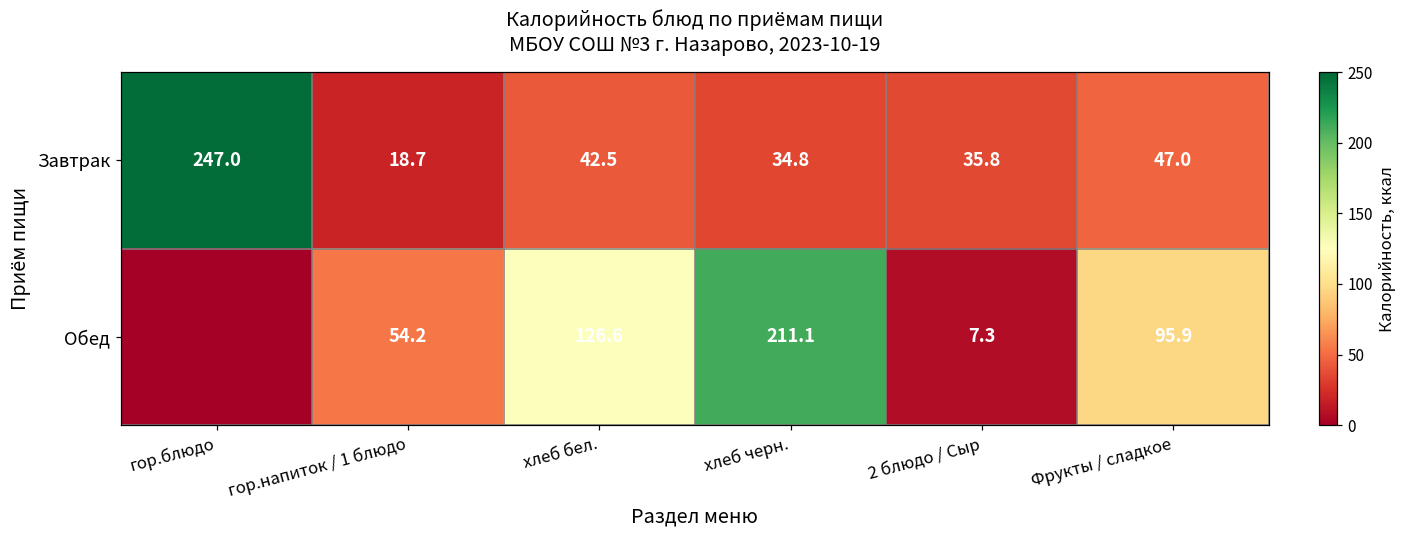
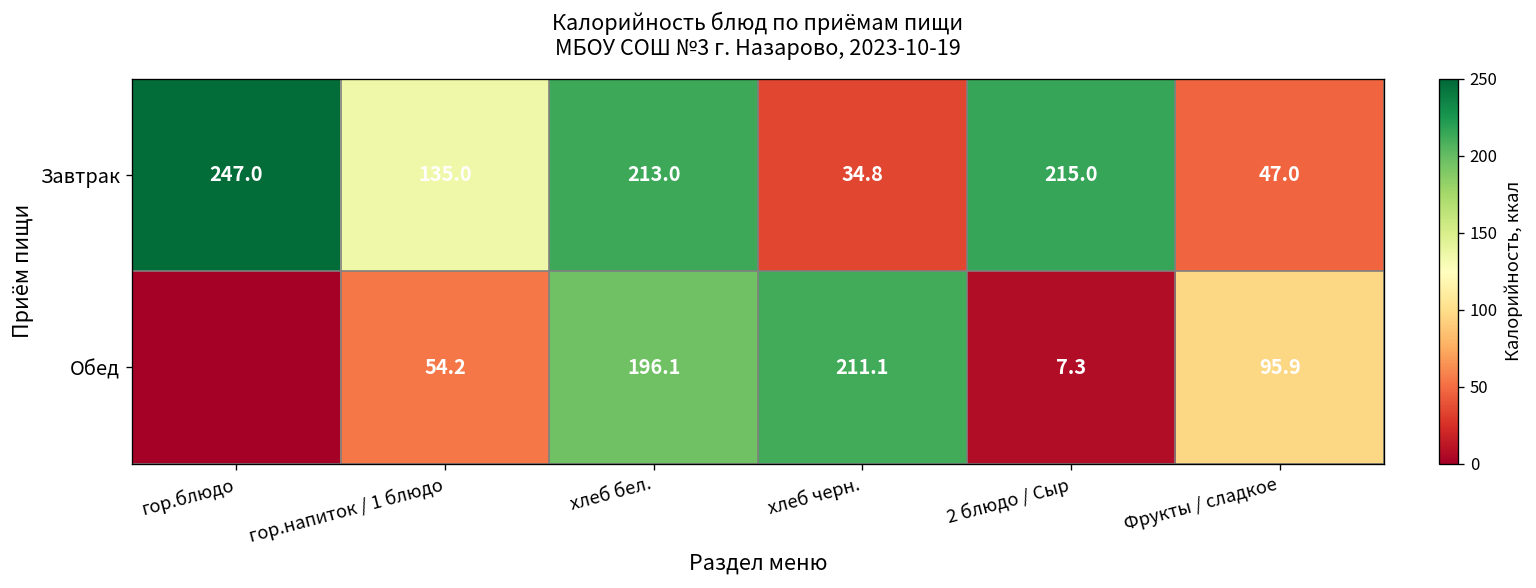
  {
    "Завтрак": {
      "гор.блюдо": 247.0,
-     "гор.напиток / 1 блюдо": 18.7,
-     "хлеб бел.": 42.5,
+     "гор.напиток / 1 блюдо": 135.0,
+     "хлеб бел.": 213.0,
      "хлеб черн.": 34.8,
-     "2 блюдо / Сыр": 35.8,
+     "2 блюдо / Сыр": 215.0,
      "Фрукты / сладкое": 47.0
    },
    "Обед": {
      "гор.напиток / 1 блюдо": 54.2,
-     "хлеб бел.": 126.6,
+     "хлеб бел.": 196.1,
      "хлеб черн.": 211.1,
      "2 блюдо / Сыр": 7.3,
      "Фрукты / сладкое": 95.9
    }
  }
